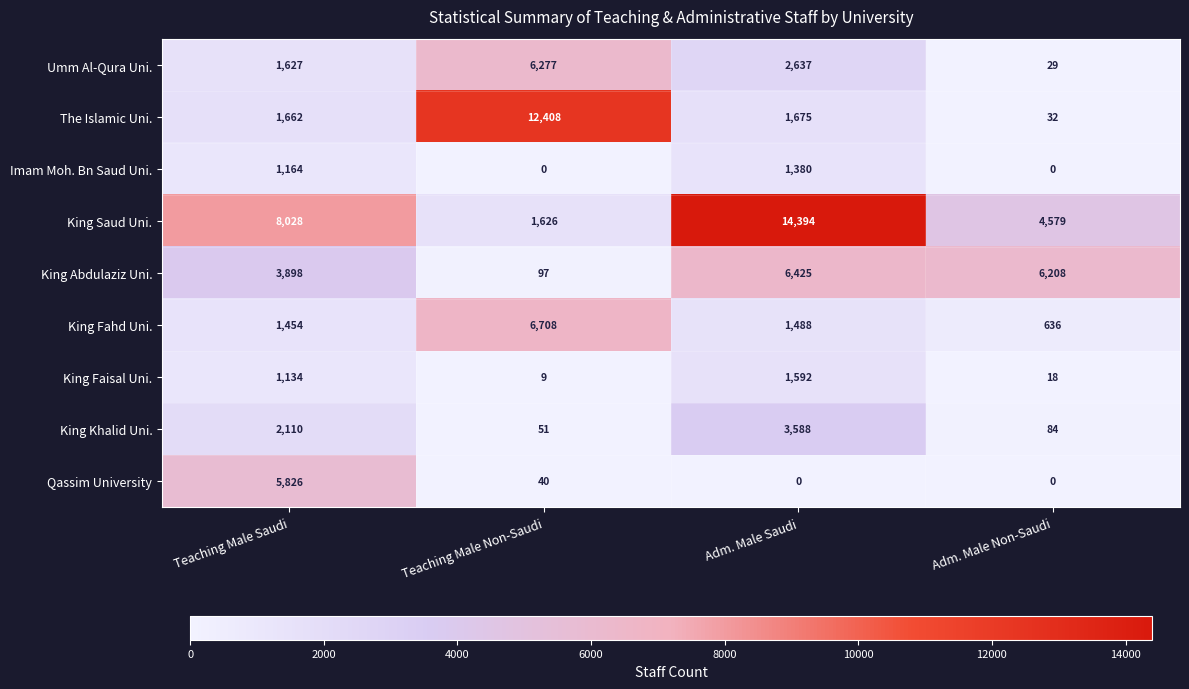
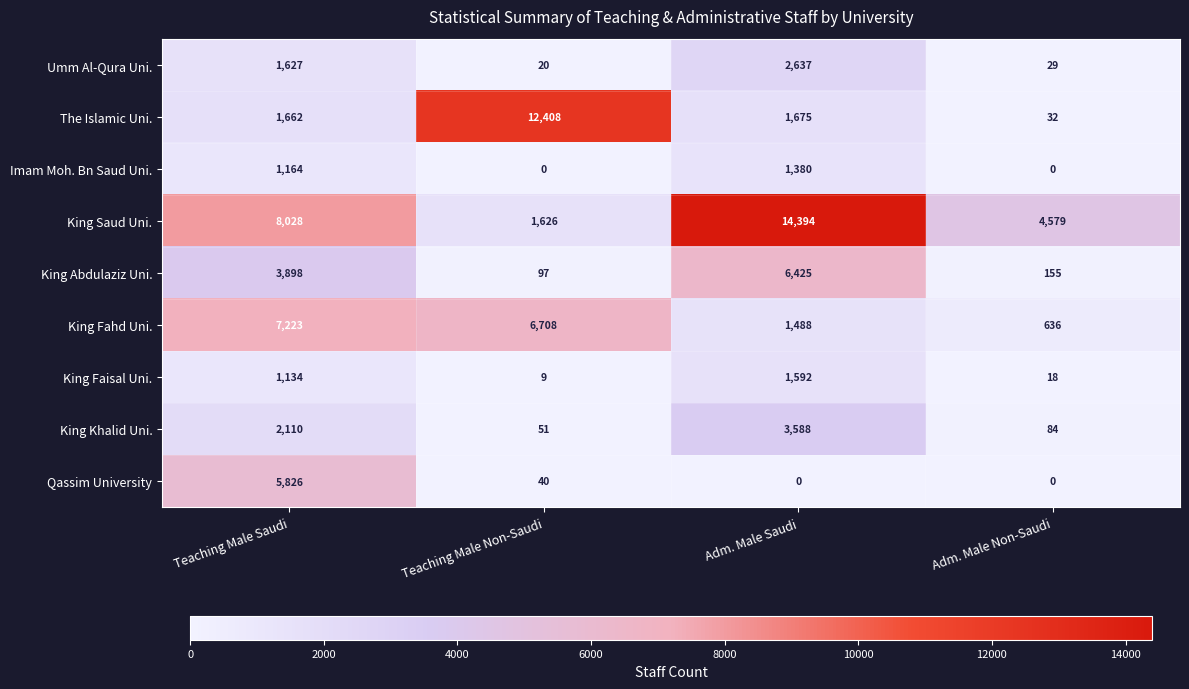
  {
    "Umm Al-Qura Uni.": {
      "Teaching Male Saudi": "1,627",
-     "Teaching Male Non-Saudi": "6,277",
+     "Teaching Male Non-Saudi": "20",
      "Adm. Male Saudi": "2,637",
      "Adm. Male Non-Saudi": "29"
    },
    "The Islamic Uni.": {
      "Teaching Male Saudi": "1,662",
      "Teaching Male Non-Saudi": "12,408",
      "Adm. Male Saudi": "1,675",
      "Adm. Male Non-Saudi": "32"
    },
    "Imam Moh. Bn Saud Uni.": {
      "Teaching Male Saudi": "1,164",
      "Teaching Male Non-Saudi": "0",
      "Adm. Male Saudi": "1,380",
      "Adm. Male Non-Saudi": "0"
    },
    "King Saud Uni.": {
      "Teaching Male Saudi": "8,028",
      "Teaching Male Non-Saudi": "1,626",
      "Adm. Male Saudi": "14,394",
      "Adm. Male Non-Saudi": "4,579"
    },
    "King Abdulaziz Uni.": {
      "Teaching Male Saudi": "3,898",
      "Teaching Male Non-Saudi": "97",
      "Adm. Male Saudi": "6,425",
-     "Adm. Male Non-Saudi": "6,208"
+     "Adm. Male Non-Saudi": "155"
    },
    "King Fahd Uni.": {
-     "Teaching Male Saudi": "1,454",
+     "Teaching Male Saudi": "7,223",
      "Teaching Male Non-Saudi": "6,708",
      "Adm. Male Saudi": "1,488",
      "Adm. Male Non-Saudi": "636"
    },
    "King Faisal Uni.": {
      "Teaching Male Saudi": "1,134",
      "Teaching Male Non-Saudi": "9",
      "Adm. Male Saudi": "1,592",
      "Adm. Male Non-Saudi": "18"
    },
    "King Khalid Uni.": {
      "Teaching Male Saudi": "2,110",
      "Teaching Male Non-Saudi": "51",
      "Adm. Male Saudi": "3,588",
      "Adm. Male Non-Saudi": "84"
    },
    "Qassim University": {
      "Teaching Male Saudi": "5,826",
      "Teaching Male Non-Saudi": "40",
      "Adm. Male Saudi": "0",
      "Adm. Male Non-Saudi": "0"
    }
  }
